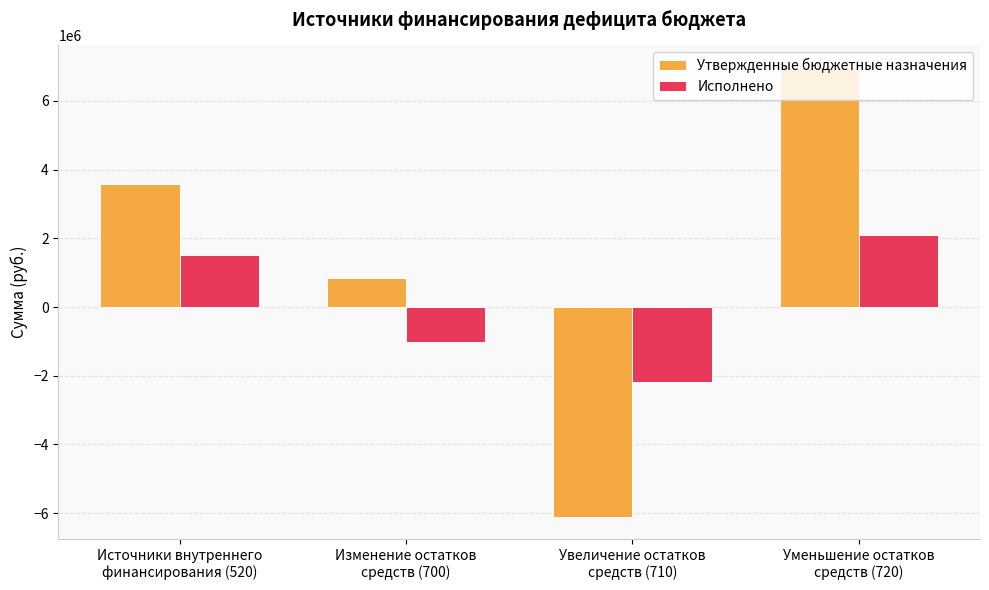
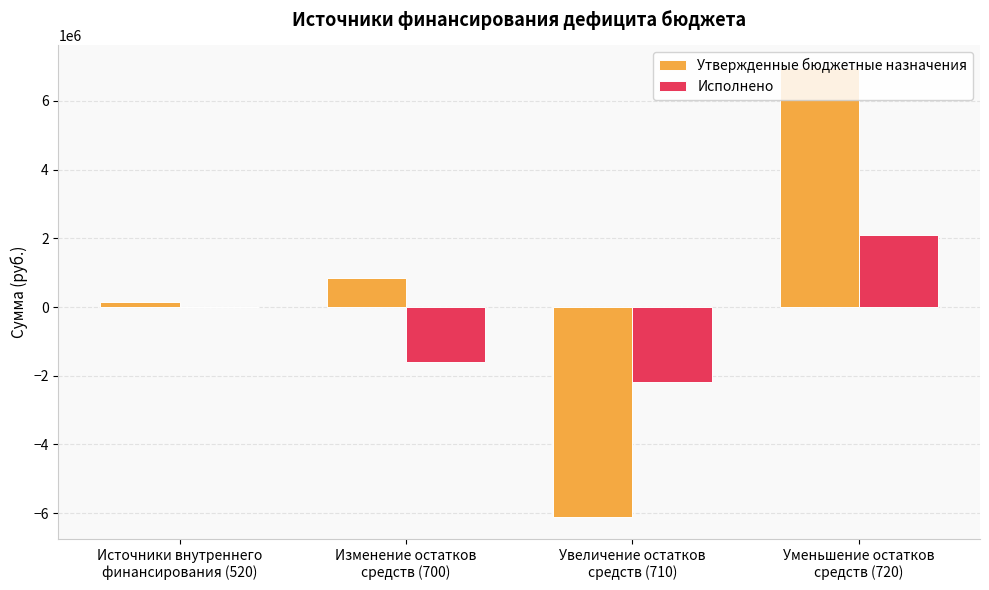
  {
    "Утвержденные бюджетные назначения": {
-     "Источники внутреннего финансирования (520)": 3600000,
+     "Источники внутреннего финансирования (520)": 100000,
      "Изменение остатков средств (700)": 900000,
      "Увеличение остатков средств (710)": -6100000
    },
    "Исполнено": {
-     "Источники внутреннего финансирования (520)": 1500000,
-     "Изменение остатков средств (700)": -1000000,
+     "Источники внутреннего финансирования (520)": 0,
+     "Изменение остатков средств (700)": -1600000,
      "Увеличение остатков средств (710)": -2200000,
      "Уменьшение остатков средств (720)": 2100000
    }
  }
